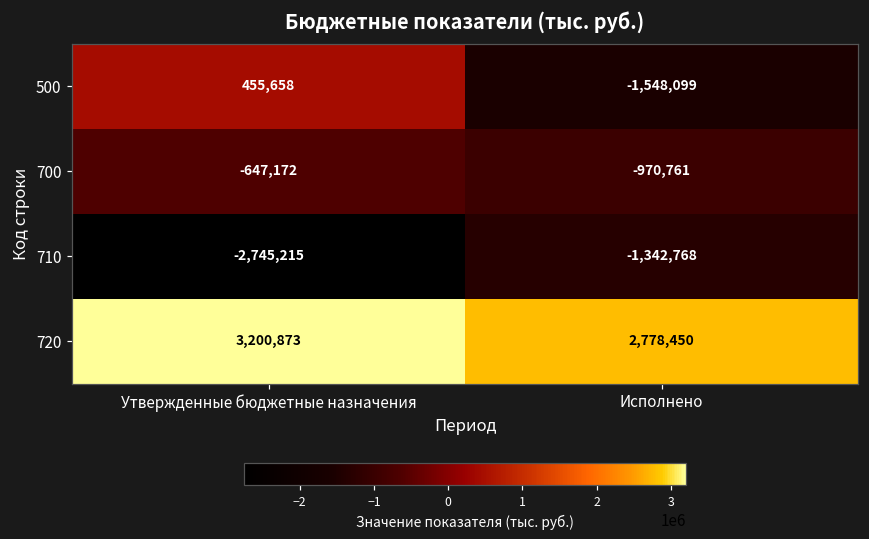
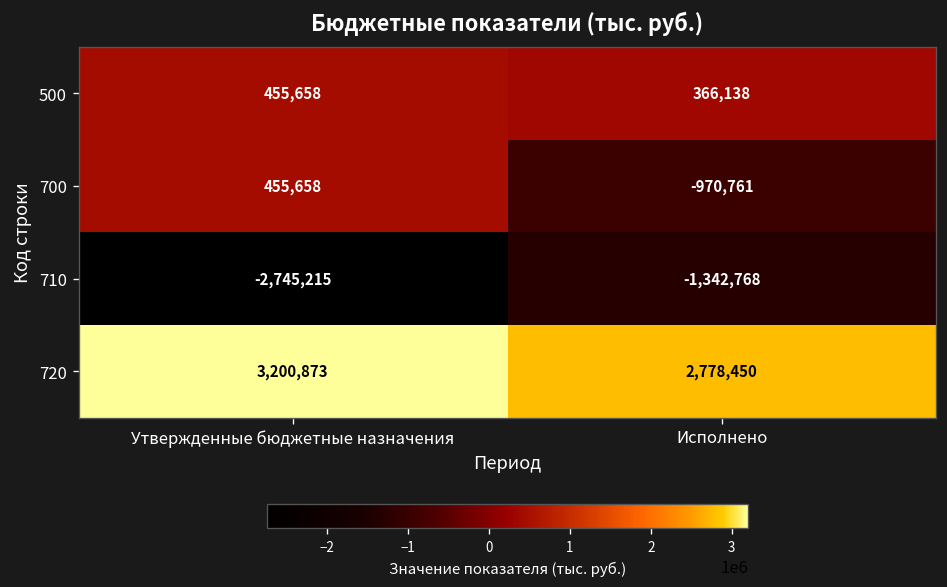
  {
    "500": {
      "Утвержденные бюджетные назначения": "455,658",
-     "Исполнено": "-1,548,099"
+     "Исполнено": "366,138"
    },
    "700": {
-     "Утвержденные бюджетные назначения": "-647,172",
+     "Утвержденные бюджетные назначения": "455,658",
      "Исполнено": "-970,761"
    },
    "710": {
      "Утвержденные бюджетные назначения": "-2,745,215",
      "Исполнено": "-1,342,768"
    },
    "720": {
      "Утвержденные бюджетные назначения": "3,200,873",
      "Исполнено": "2,778,450"
    }
  }
